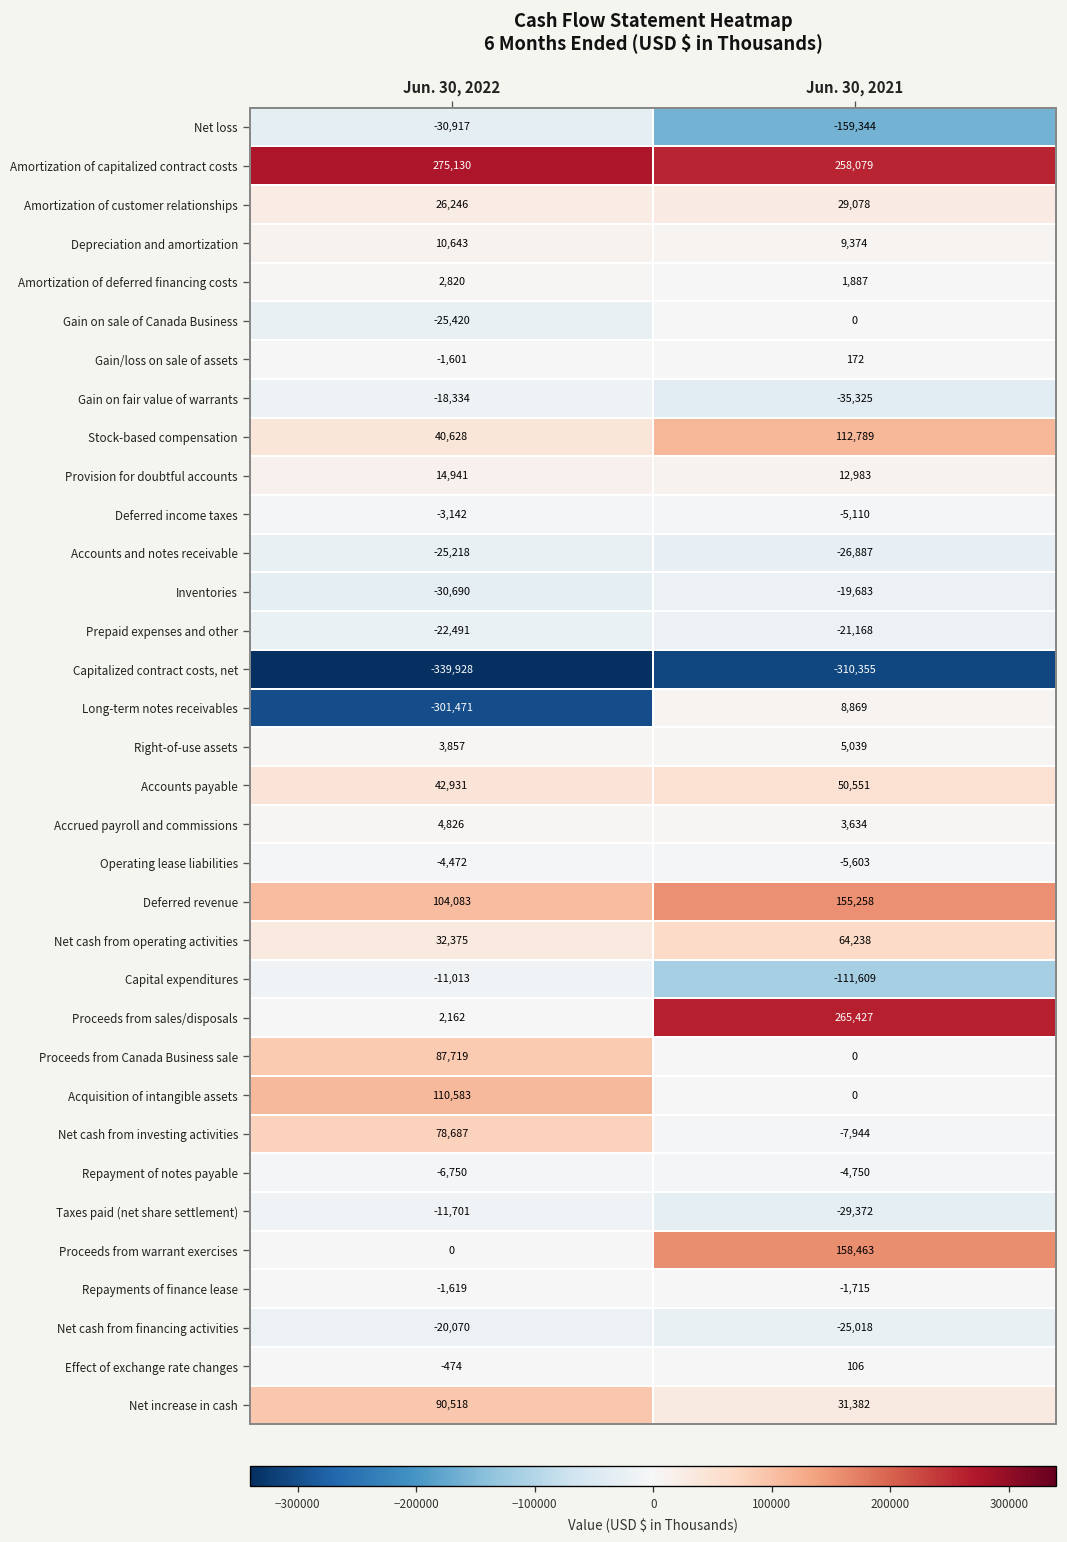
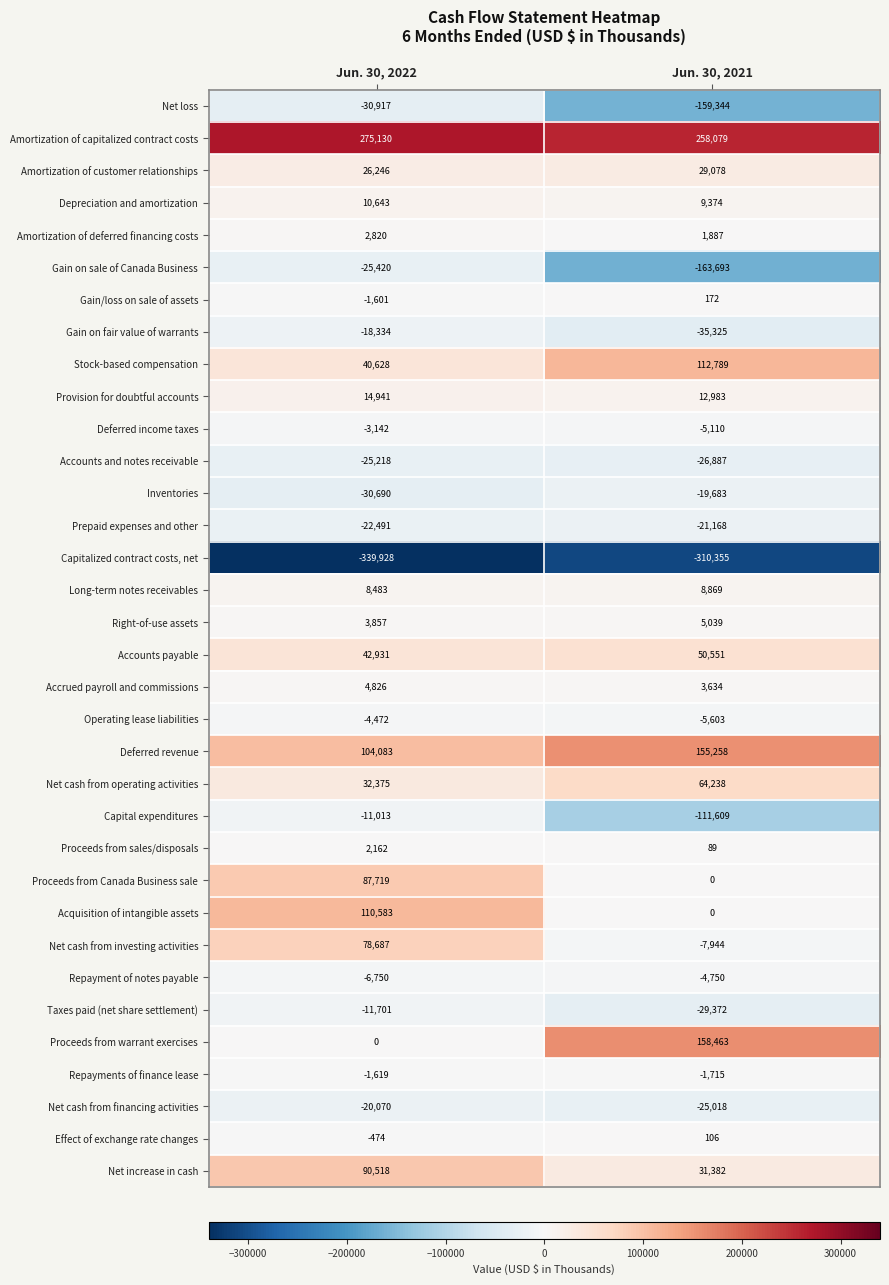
  {
    "Net loss": {
      "Jun. 30, 2022": "-30,917",
      "Jun. 30, 2021": "-159,344"
    },
    "Amortization of capitalized contract costs": {
      "Jun. 30, 2022": "275,130",
      "Jun. 30, 2021": "258,079"
    },
    "Amortization of customer relationships": {
      "Jun. 30, 2022": "26,246",
      "Jun. 30, 2021": "29,078"
    },
    "Depreciation and amortization": {
      "Jun. 30, 2022": "10,643",
      "Jun. 30, 2021": "9,374"
    },
    "Amortization of deferred financing costs": {
      "Jun. 30, 2022": "2,820",
      "Jun. 30, 2021": "1,887"
    },
    "Gain on sale of Canada Business": {
      "Jun. 30, 2022": "-25,420",
-     "Jun. 30, 2021": "0"
+     "Jun. 30, 2021": "-163,693"
    },
    "Gain/loss on sale of assets": {
      "Jun. 30, 2022": "-1,601",
      "Jun. 30, 2021": "172"
    },
    "Gain on fair value of warrants": {
      "Jun. 30, 2022": "-18,334",
      "Jun. 30, 2021": "-35,325"
    },
    "Stock-based compensation": {
      "Jun. 30, 2022": "40,628",
      "Jun. 30, 2021": "112,789"
    },
    "Provision for doubtful accounts": {
      "Jun. 30, 2022": "14,941",
      "Jun. 30, 2021": "12,983"
    },
    "Deferred income taxes": {
      "Jun. 30, 2022": "-3,142",
      "Jun. 30, 2021": "-5,110"
    },
    "Accounts and notes receivable": {
      "Jun. 30, 2022": "-25,218",
      "Jun. 30, 2021": "-26,887"
    },
    "Inventories": {
      "Jun. 30, 2022": "-30,690",
      "Jun. 30, 2021": "-19,683"
    },
    "Prepaid expenses and other": {
      "Jun. 30, 2022": "-22,491",
      "Jun. 30, 2021": "-21,168"
    },
    "Capitalized contract costs, net": {
      "Jun. 30, 2022": "-339,928",
      "Jun. 30, 2021": "-310,355"
    },
    "Long-term notes receivables": {
-     "Jun. 30, 2022": "-301,471",
+     "Jun. 30, 2022": "8,483",
      "Jun. 30, 2021": "8,869"
    },
    "Right-of-use assets": {
      "Jun. 30, 2022": "3,857",
      "Jun. 30, 2021": "5,039"
    },
    "Accounts payable": {
      "Jun. 30, 2022": "42,931",
      "Jun. 30, 2021": "50,551"
    },
    "Accrued payroll and commissions": {
      "Jun. 30, 2022": "4,826",
      "Jun. 30, 2021": "3,634"
    },
    "Operating lease liabilities": {
      "Jun. 30, 2022": "-4,472",
      "Jun. 30, 2021": "-5,603"
    },
    "Deferred revenue": {
      "Jun. 30, 2022": "104,083",
      "Jun. 30, 2021": "155,258"
    },
    "Net cash from operating activities": {
      "Jun. 30, 2022": "32,375",
      "Jun. 30, 2021": "64,238"
    },
    "Capital expenditures": {
      "Jun. 30, 2022": "-11,013",
      "Jun. 30, 2021": "-111,609"
    },
    "Proceeds from sales/disposals": {
      "Jun. 30, 2022": "2,162",
-     "Jun. 30, 2021": "265,427"
+     "Jun. 30, 2021": "89"
    },
    "Proceeds from Canada Business sale": {
      "Jun. 30, 2022": "87,719",
      "Jun. 30, 2021": "0"
    },
    "Acquisition of intangible assets": {
      "Jun. 30, 2022": "110,583",
      "Jun. 30, 2021": "0"
    },
    "Net cash from investing activities": {
      "Jun. 30, 2022": "78,687",
      "Jun. 30, 2021": "-7,944"
    },
    "Repayment of notes payable": {
      "Jun. 30, 2022": "-6,750",
      "Jun. 30, 2021": "-4,750"
    },
    "Taxes paid (net share settlement)": {
      "Jun. 30, 2022": "-11,701",
      "Jun. 30, 2021": "-29,372"
    },
    "Proceeds from warrant exercises": {
      "Jun. 30, 2022": "0",
      "Jun. 30, 2021": "158,463"
    },
    "Repayments of finance lease": {
      "Jun. 30, 2022": "-1,619",
      "Jun. 30, 2021": "-1,715"
    },
    "Net cash from financing activities": {
      "Jun. 30, 2022": "-20,070",
      "Jun. 30, 2021": "-25,018"
    },
    "Effect of exchange rate changes": {
      "Jun. 30, 2022": "-474",
      "Jun. 30, 2021": "106"
    },
    "Net increase in cash": {
      "Jun. 30, 2022": "90,518",
      "Jun. 30, 2021": "31,382"
    }
  }
